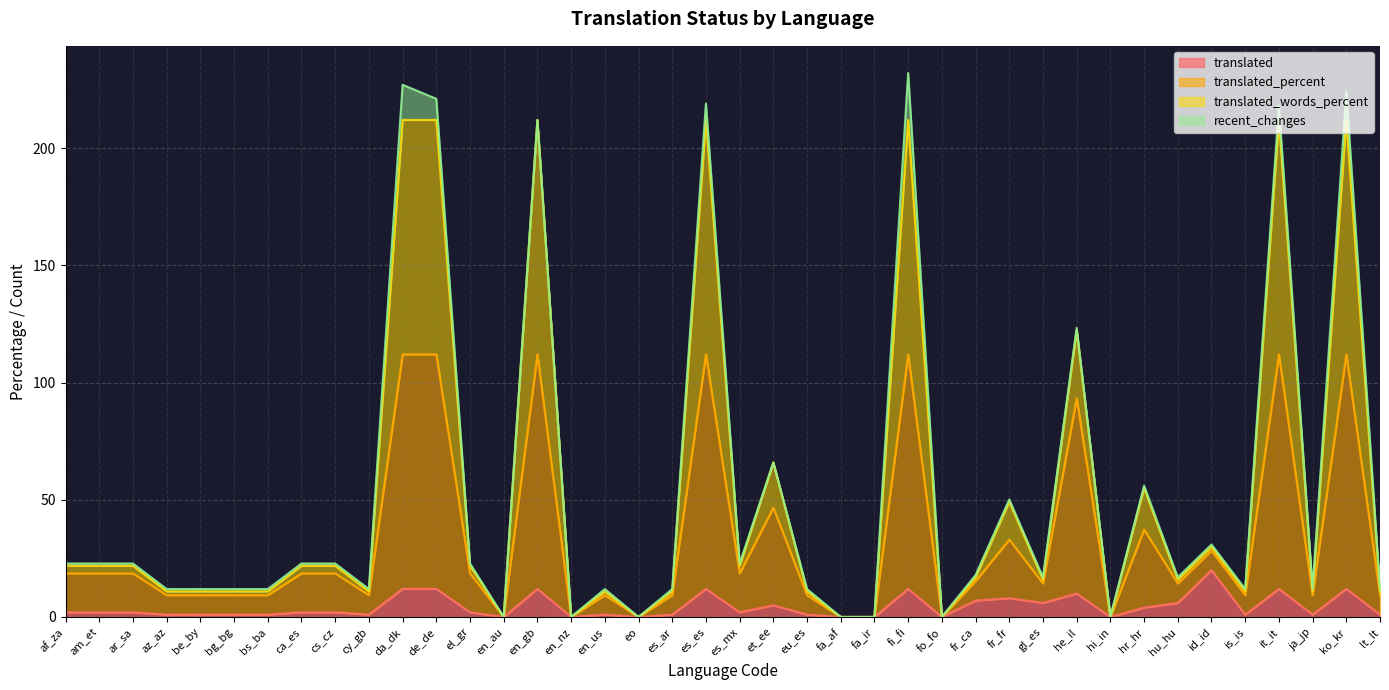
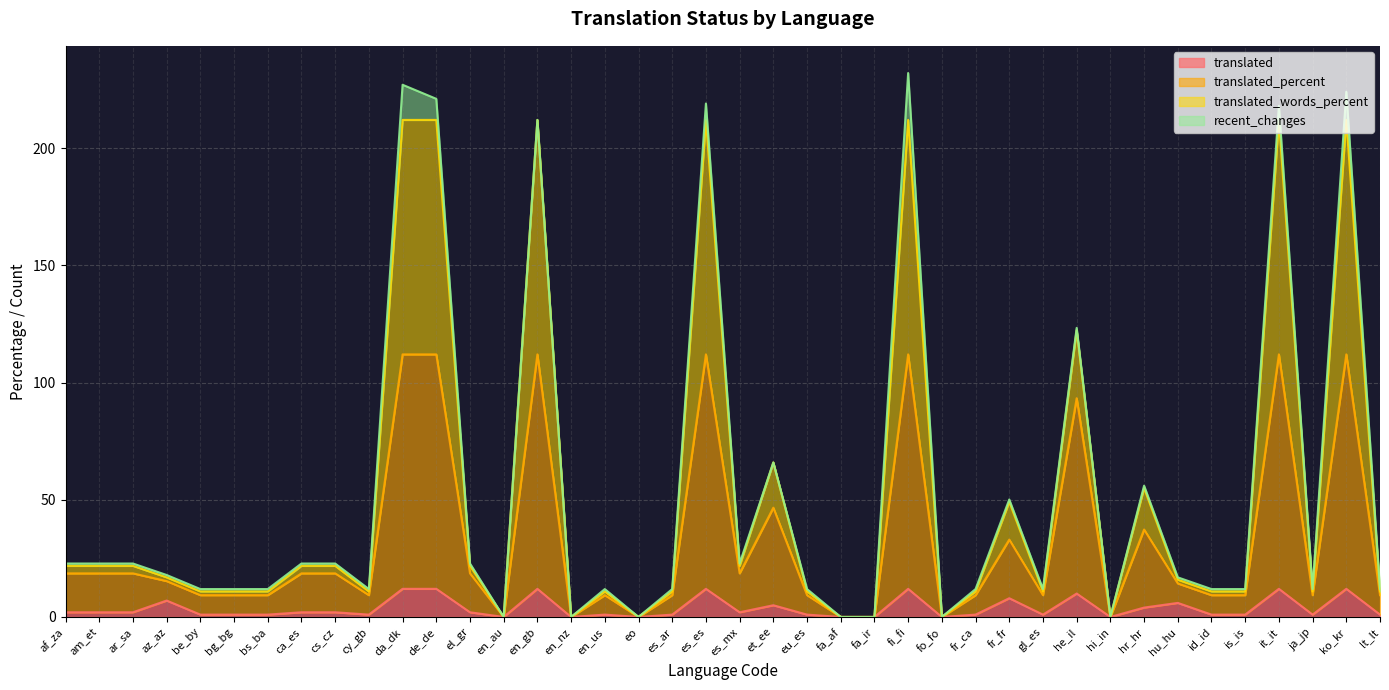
  {
    "translated": {
      "af_za": 2,
      "am_et": 2,
      "ar_sa": 2,
-     "az_az": 1,
+     "az_az": 7,
      "be_by": 1,
      "bg_bg": 1,
      "bs_ba": 1,
      "ca_es": 2,
      "cs_cz": 2,
      "cy_gb": 1,
      "da_dk": 12,
      "de_de": 12,
      "el_gr": 2,
      "en_gb": 12,
      "en_us": 1,
      "es_ar": 1,
      "es_es": 12,
      "es_mx": 2,
      "et_ee": 5,
      "eu_es": 1,
      "fi_fi": 12,
-     "fr_ca": 7,
+     "fr_ca": 1,
      "fr_fr": 8,
-     "gl_es": 6,
+     "gl_es": 1,
      "he_il": 10,
      "hr_hr": 4,
      "hu_hu": 6,
-     "id_id": 20,
+     "id_id": 1,
      "is_is": 1,
      "it_it": 12,
      "ja_jp": 1,
      "ko_kr": 12,
      "lt_lt": 1
    },
    "recent_changes": {
      "da_dk": 15,
      "de_de": 9,
      "es_es": 7,
      "fi_fi": 20
    }
  }
